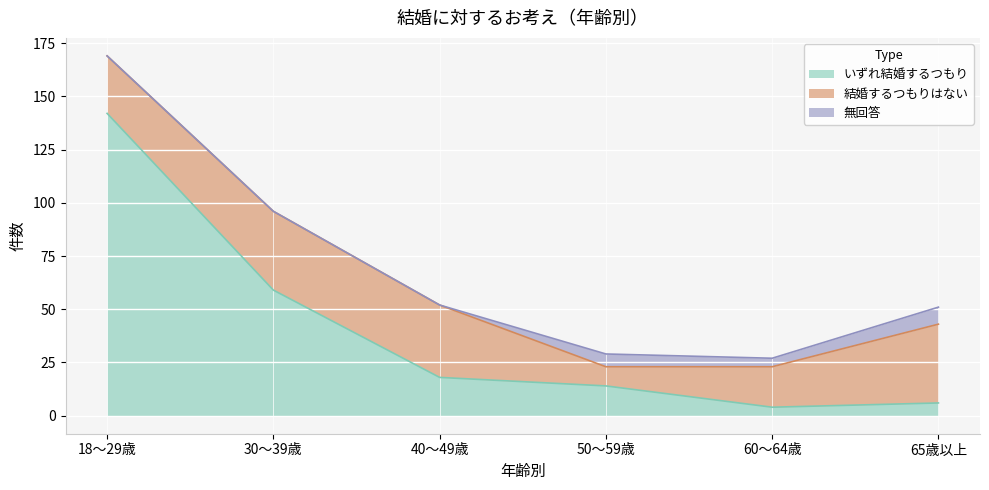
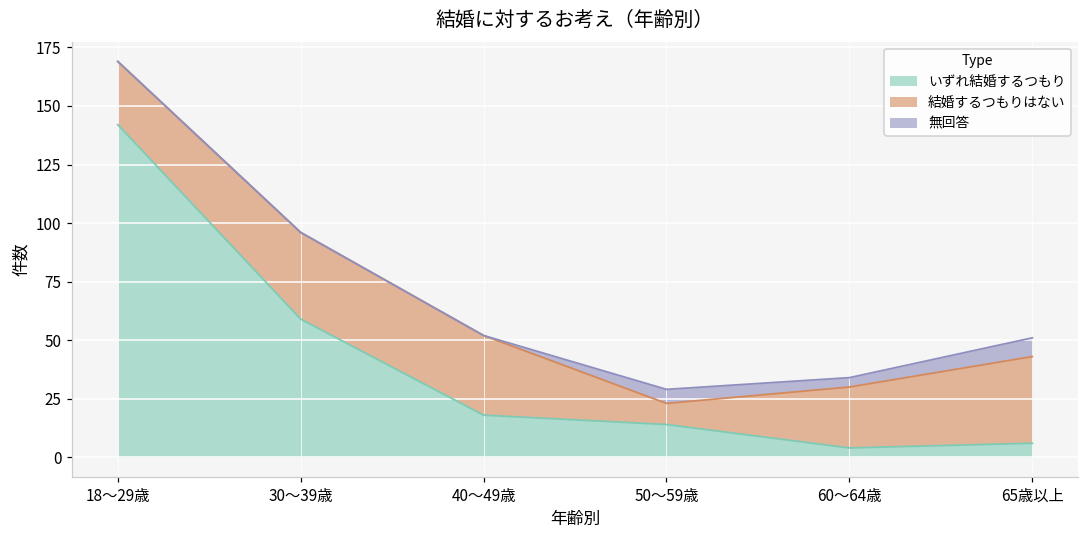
  {
    "結婚するつもりはない": {
      "50～59歳": 9,
-     "60～64歳": 19,
+     "60～64歳": 26,
      "65歳以上": 37
    }
  }
